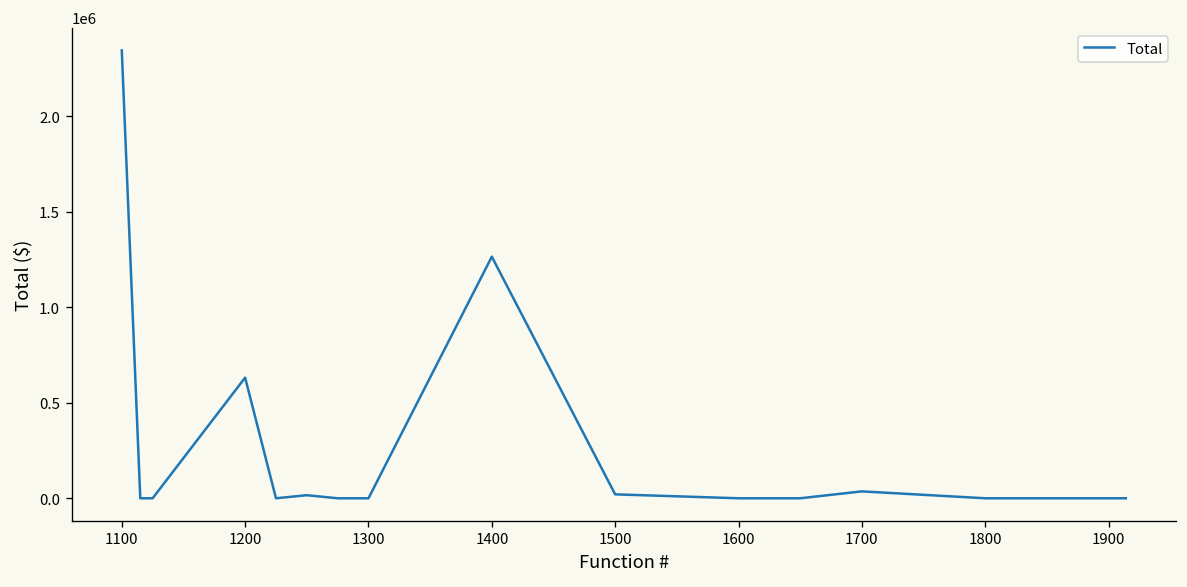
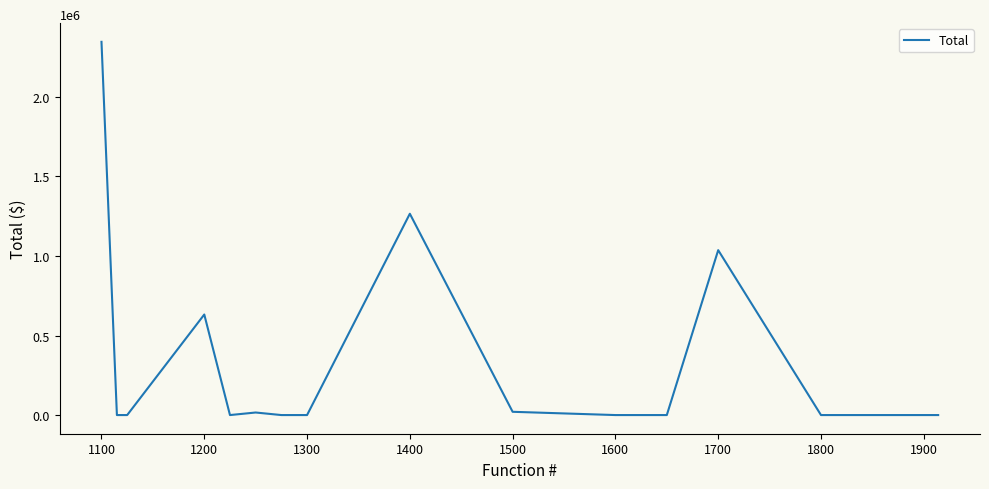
  {
    "1100": 2350000,
    "1200": 630000,
    "1300": 0,
    "1400": 1270000,
    "1500": 20000,
    "1600": 0,
-   "1700": 40000,
+   "1700": 1040000,
    "1800": 0,
    "1900": 0
  }
